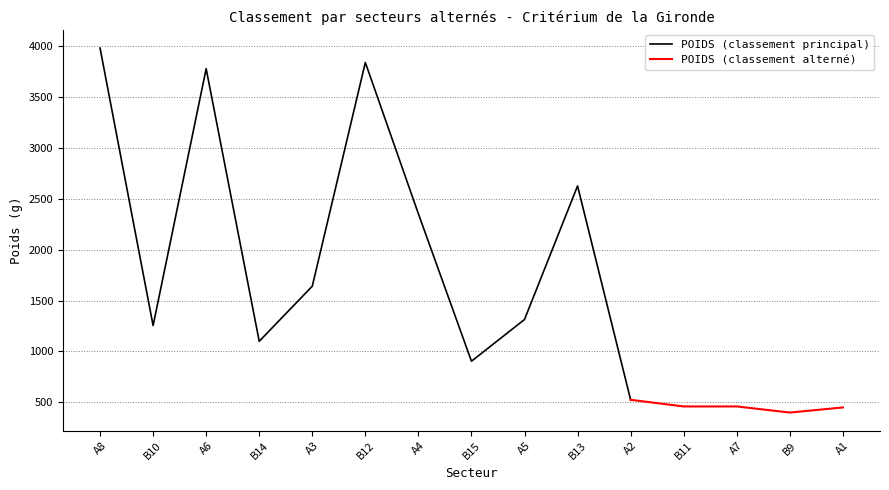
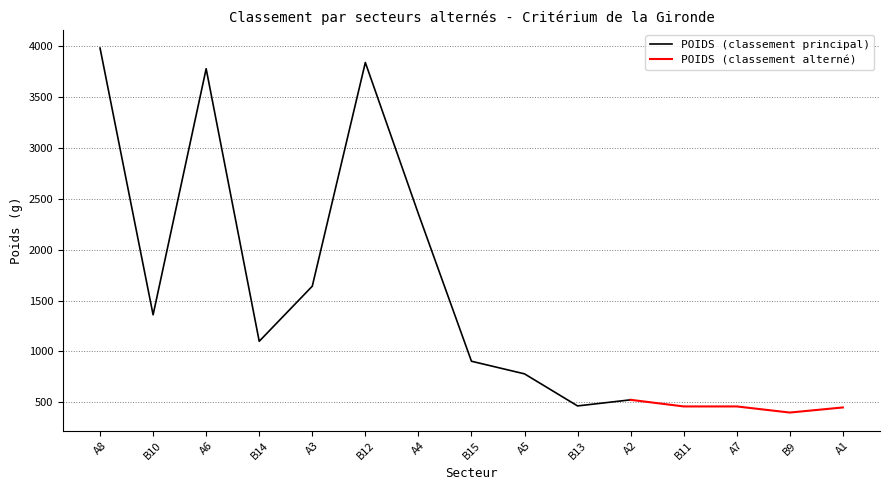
  {
    "POIDS (classement principal)": {
      "A8": 3980,
-     "B10": 1250,
+     "B10": 1360,
      "A6": 3780,
      "B14": 1100,
      "A3": 1640,
      "B12": 3840,
      "A4": 2350,
      "B15": 900,
-     "A5": 1310,
-     "B13": 2630
+     "A5": 780,
+     "B13": 470
    },
    "POIDS (classement alterné)": {
      "B11": 460,
      "A7": 460,
      "B9": 400,
      "A1": 450
    }
  }
